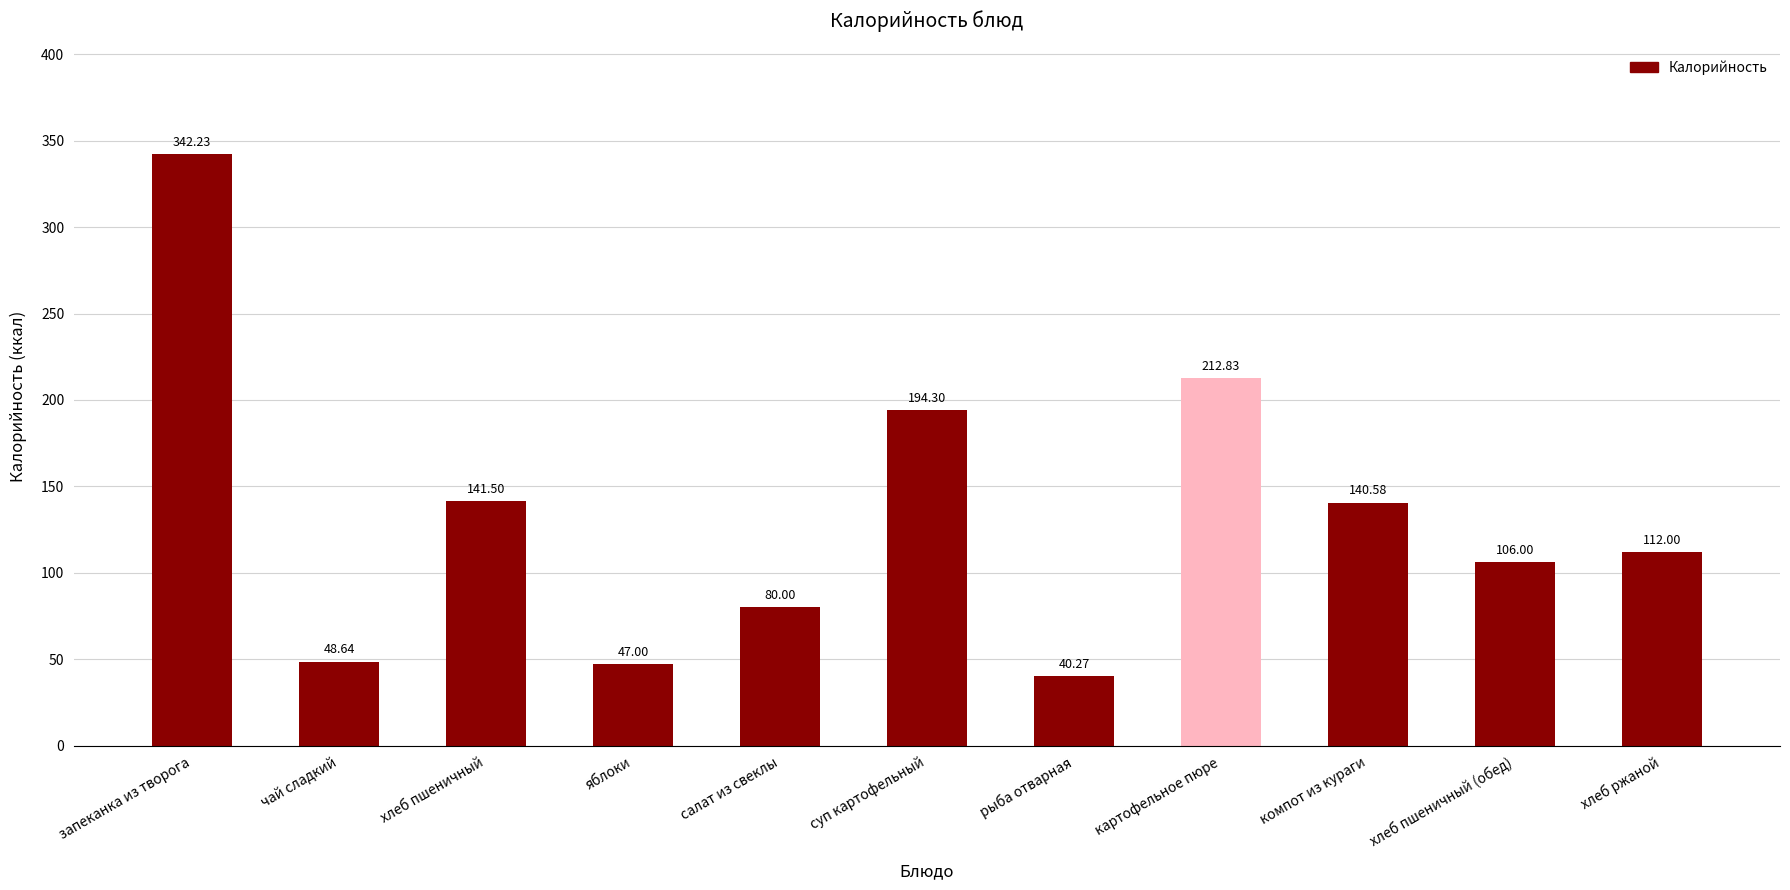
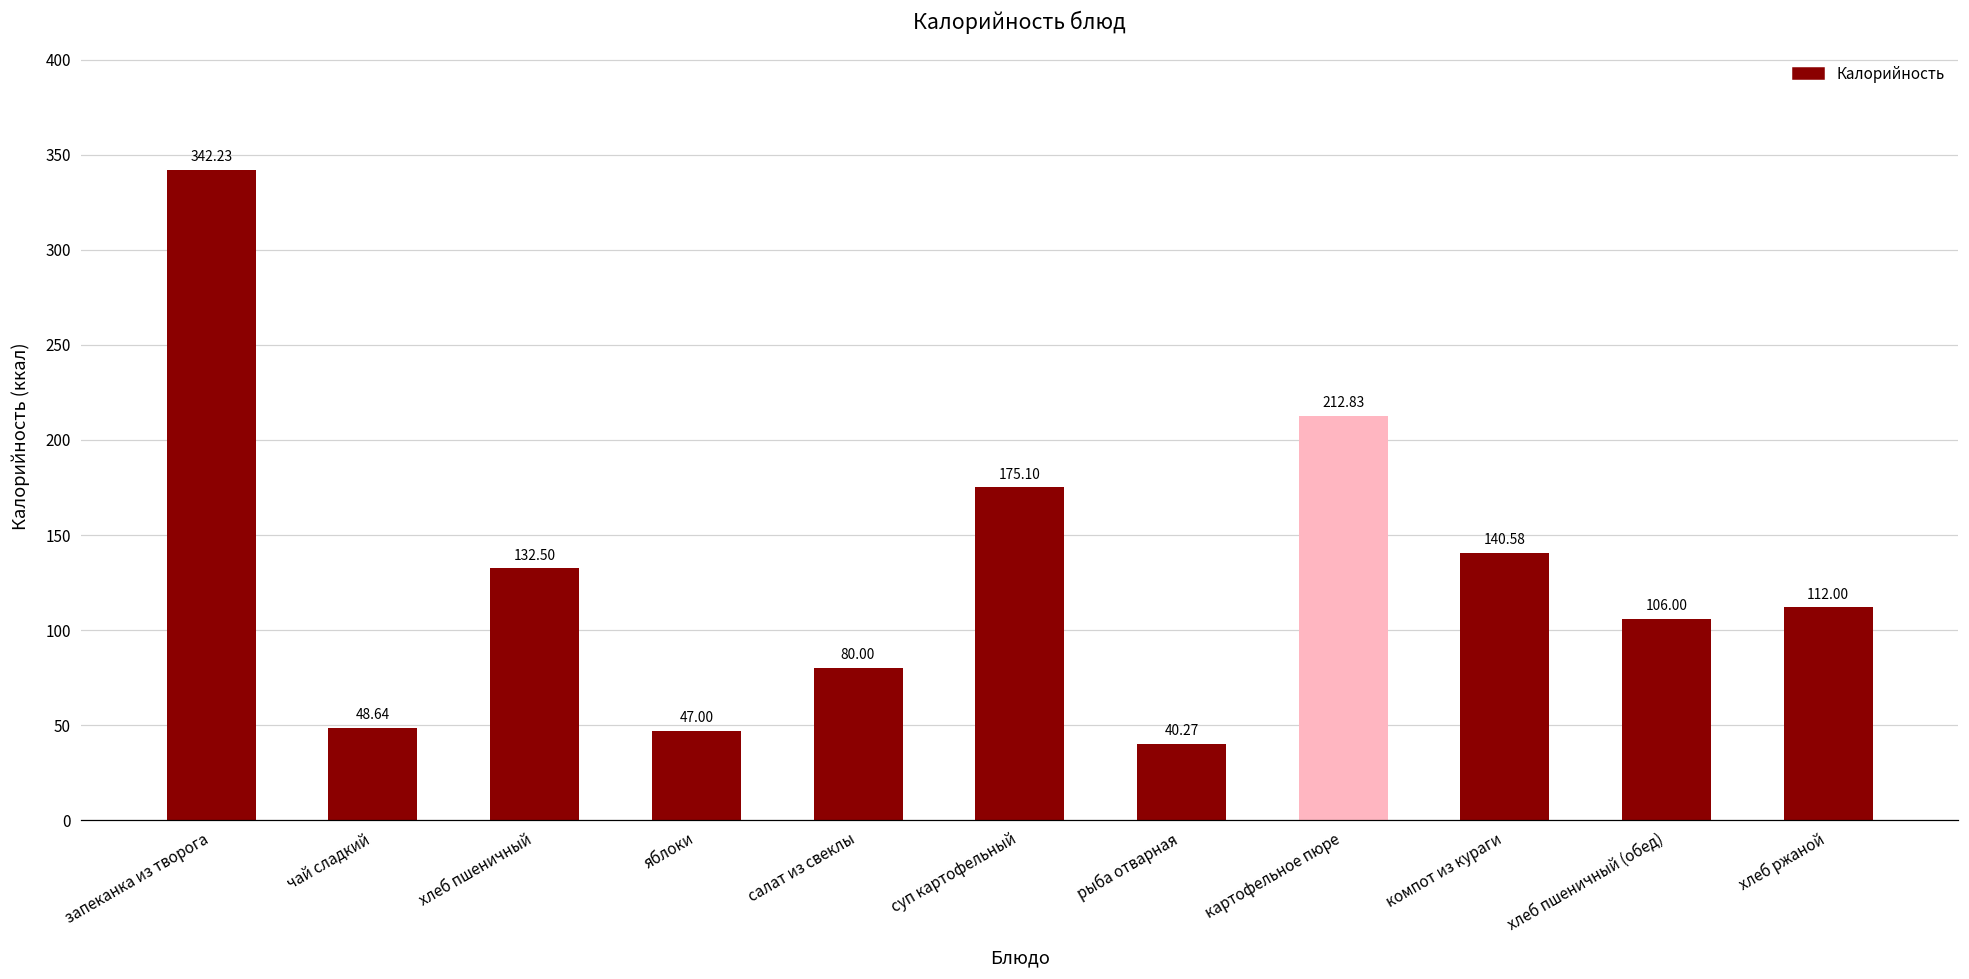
  {
    "запеканка из творога": 342.23,
    "чай сладкий": 48.64,
-   "хлеб пшеничный": 141.50,
+   "хлеб пшеничный": 132.50,
    "яблоки": 47.00,
    "салат из свеклы": 80.00,
-   "суп картофельный": 194.30,
+   "суп картофельный": 175.10,
    "рыба отварная": 40.27,
    "картофельное пюре": 212.83,
    "компот из кураги": 140.58,
    "хлеб пшеничный (обед)": 106.00,
    "хлеб ржаной": 112.00
  }
